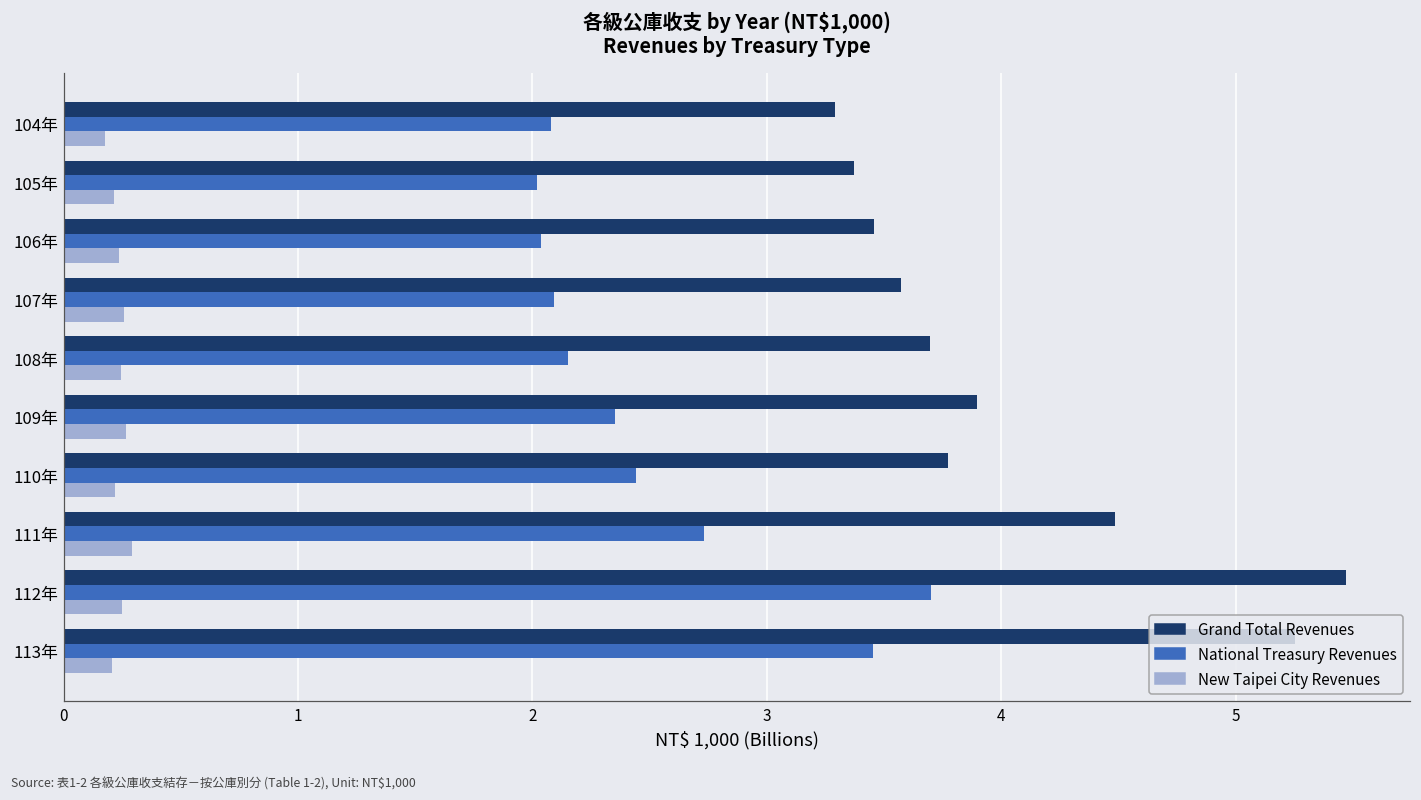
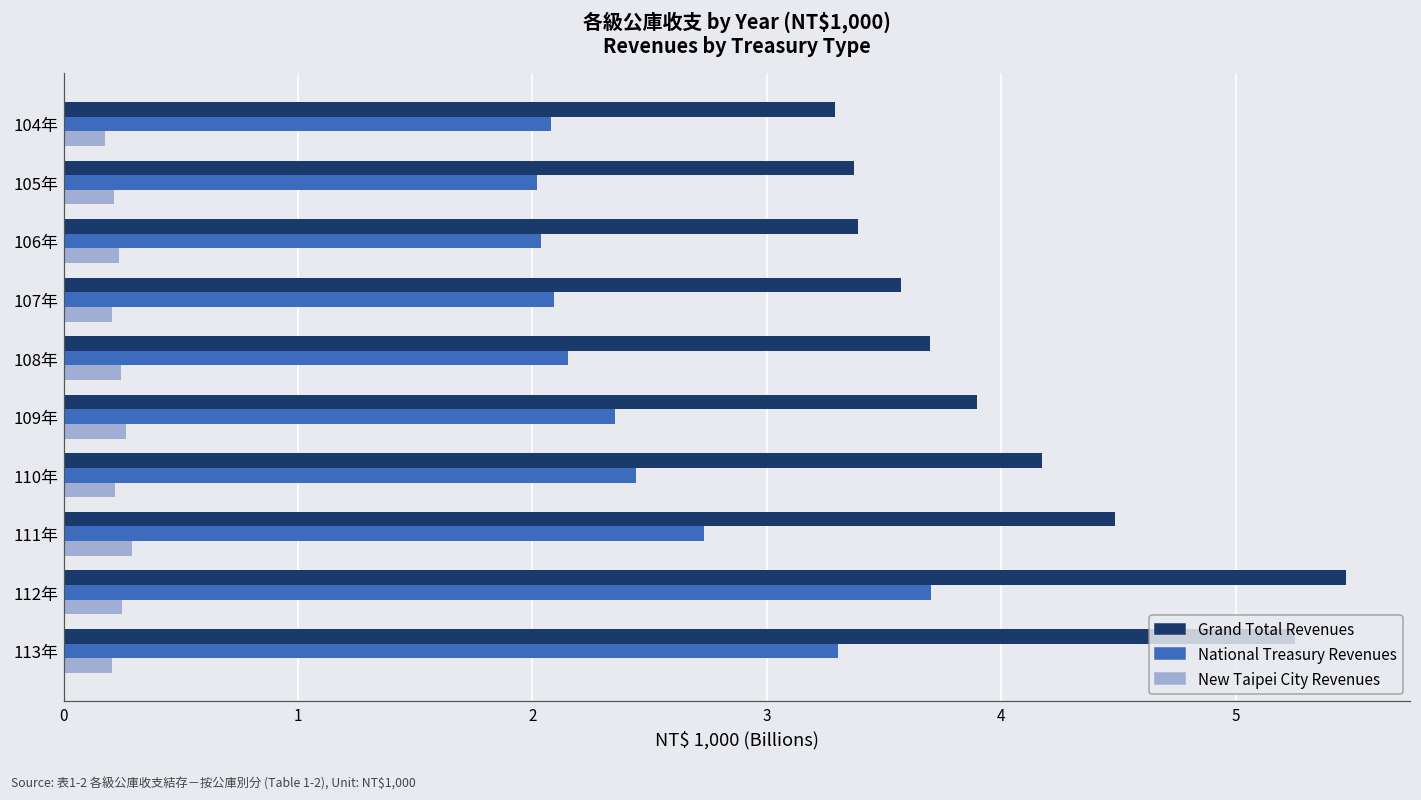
  {
    "Grand Total Revenues": {
      "104年": 3.29,
      "105年": 3.37,
-     "106年": 3.46,
+     "106年": 3.39,
      "107年": 3.57,
      "108年": 3.69,
      "109年": 3.90,
-     "110年": 3.77,
+     "110年": 4.17,
      "111年": 4.48,
      "112年": 5.47
    },
    "National Treasury Revenues": {
      "104年": 2.08,
      "105年": 2.02,
      "106年": 2.04,
      "107年": 2.09,
      "108年": 2.15,
      "109年": 2.35,
      "110年": 2.44,
      "111年": 2.73,
      "112年": 3.70,
-     "113年": 3.45
+     "113年": 3.30
    },
    "New Taipei City Revenues": {
      "104年": 0.18,
      "105年": 0.21,
      "106年": 0.24,
-     "107年": 0.26,
+     "107年": 0.21,
      "108年": 0.24,
      "109年": 0.27,
      "110年": 0.22,
      "111年": 0.29,
      "112年": 0.25,
      "113年": 0.21
    }
  }
